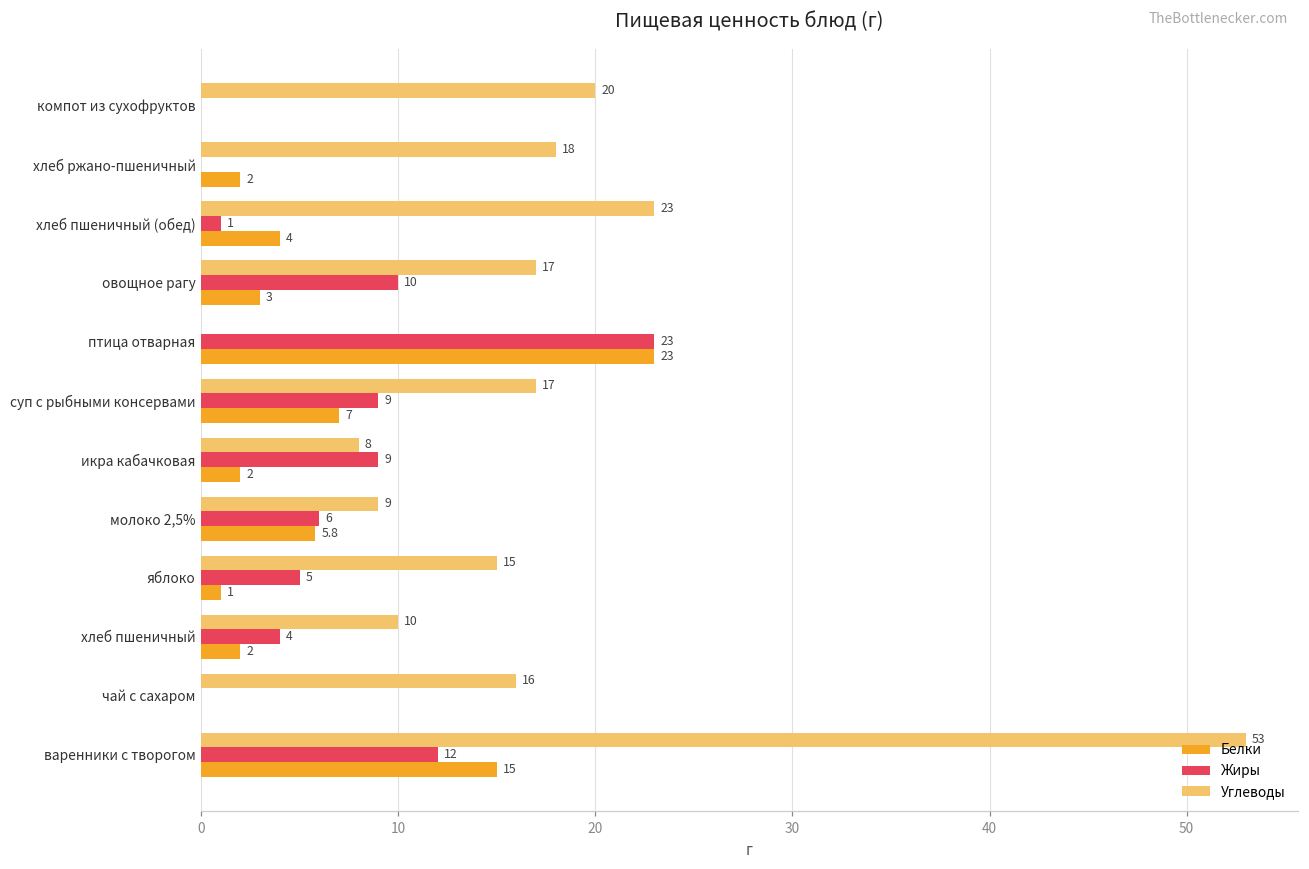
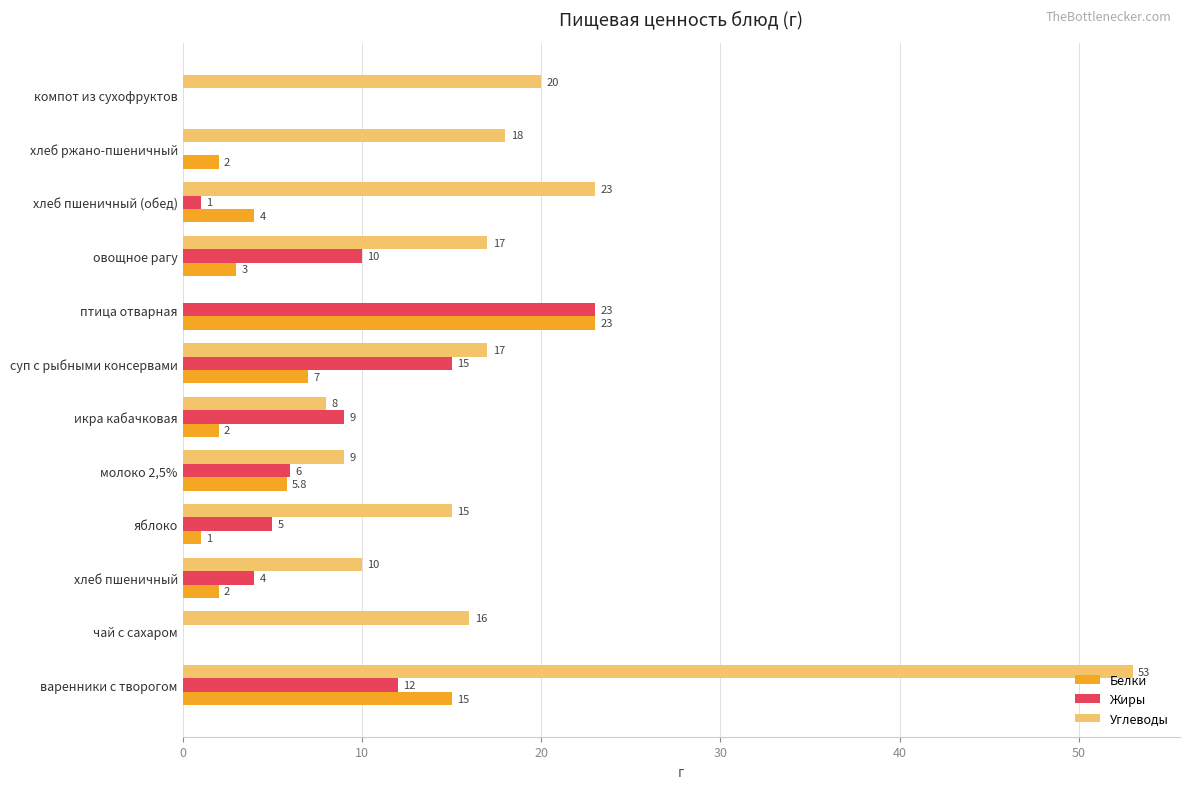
  {
    "Белки": {
      "хлеб ржано-пшеничный": 2,
      "хлеб пшеничный (обед)": 4,
      "овощное рагу": 3,
      "птица отварная": 23,
      "суп с рыбными консервами": 7,
      "икра кабачковая": 2,
      "молоко 2,5%": 5.8,
      "яблоко": 1,
      "хлеб пшеничный": 2,
      "варенники с творогом": 15
    },
    "Жиры": {
      "хлеб пшеничный (обед)": 1,
      "овощное рагу": 10,
      "птица отварная": 23,
-     "суп с рыбными консервами": 9,
+     "суп с рыбными консервами": 15,
      "икра кабачковая": 9,
      "молоко 2,5%": 6,
      "яблоко": 5,
      "хлеб пшеничный": 4,
      "варенники с творогом": 12
    },
    "Углеводы": {
      "компот из сухофруктов": 20,
      "хлеб ржано-пшеничный": 18,
      "хлеб пшеничный (обед)": 23,
      "овощное рагу": 17,
      "суп с рыбными консервами": 17,
      "икра кабачковая": 8,
      "молоко 2,5%": 9,
      "яблоко": 15,
      "хлеб пшеничный": 10,
      "чай с сахаром": 16,
      "варенники с творогом": 53
    }
  }
